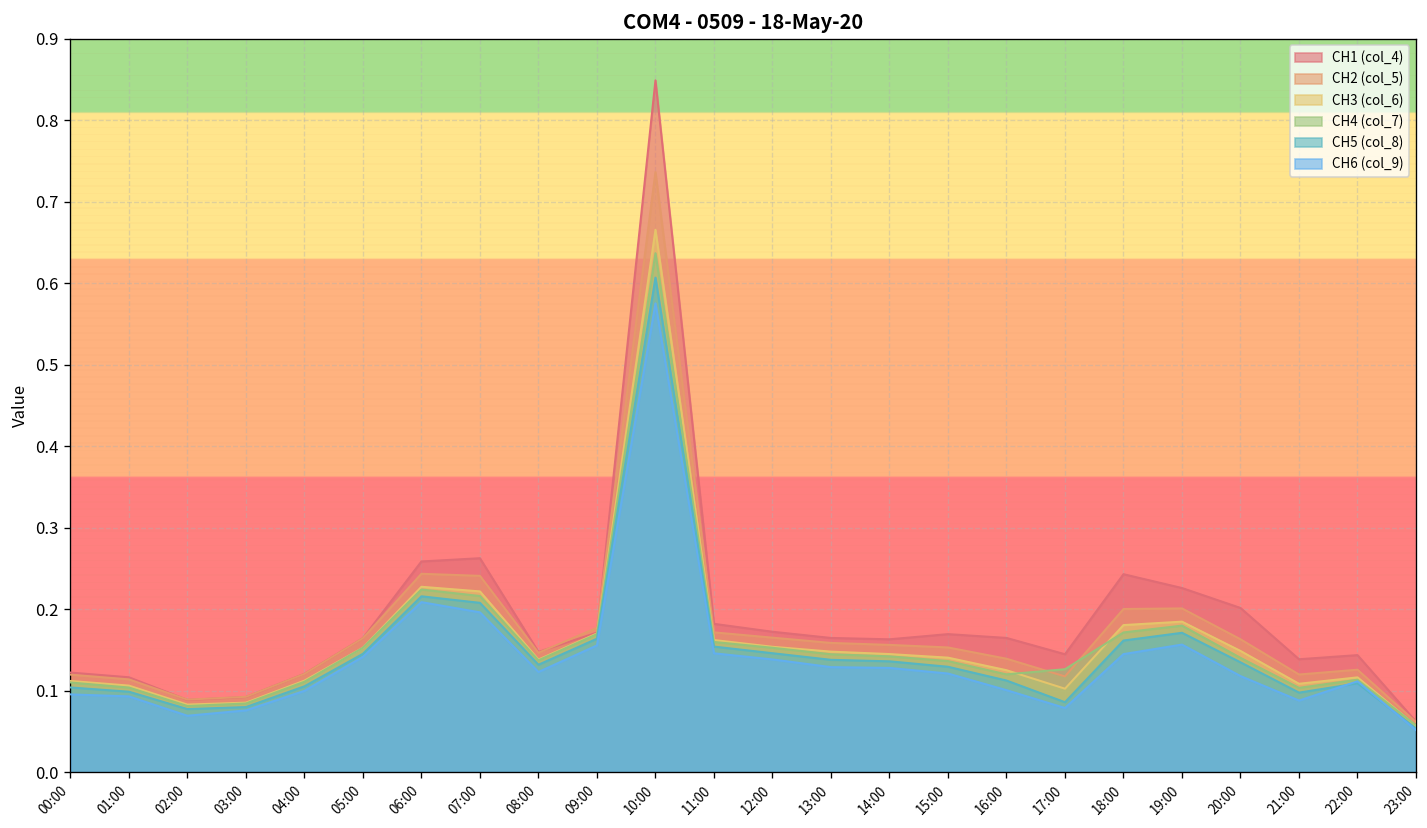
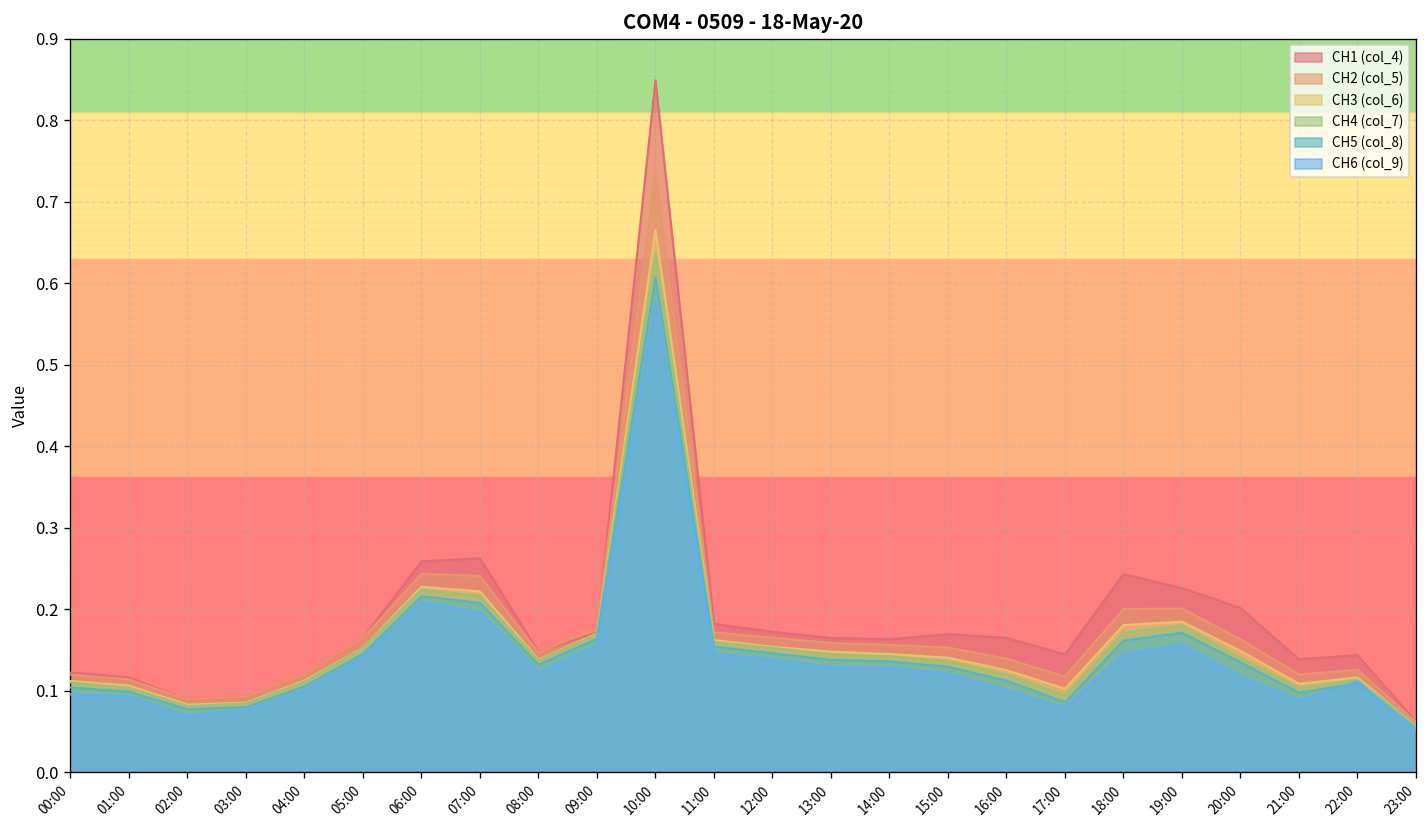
  {
    "CH4 (col_7)": {
      "07:00": 0.22,
      "10:00": 0.64,
      "15:00": 0.14,
      "16:00": 0.12,
-     "17:00": 0.13,
+     "17:00": 0.09,
      "18:00": 0.17,
      "19:00": 0.18,
      "20:00": 0.14,
      "21:00": 0.10
    }
  }
